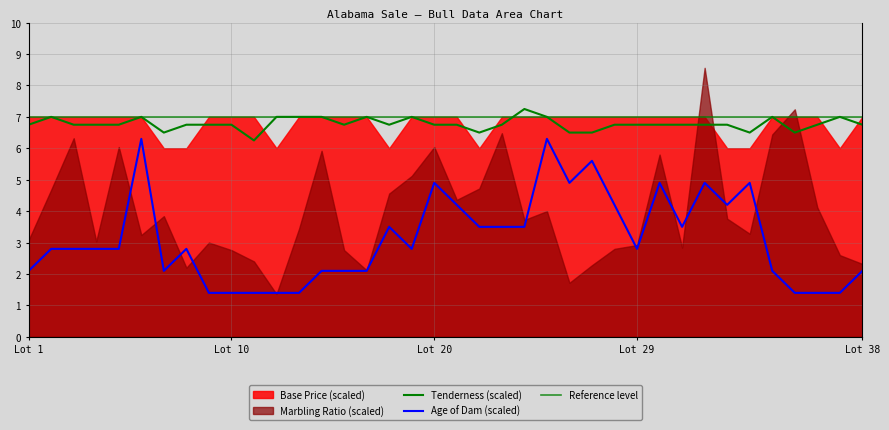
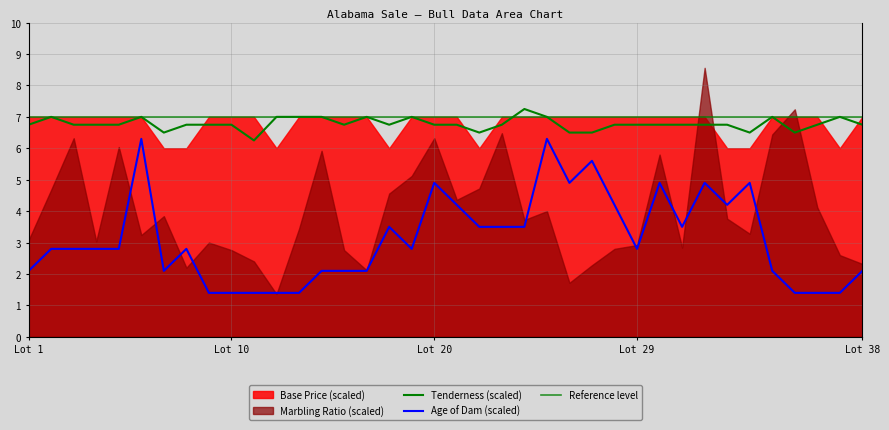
  {
    "Tenderness (scaled)": {
      "Lot 1": 6.8,
      "Lot 10": 6.8,
      "Lot 20": 6.8,
      "Lot 29": 6.8,
      "Lot 38": 6.8
    },
    "Base Price (scaled)": {
      "Lot 1": 7.0,
      "Lot 10": 7.0,
      "Lot 20": 7.0,
      "Lot 29": 7.0,
      "Lot 38": 7.0
    },
    "Age of Dam (scaled)": {
      "Lot 1": 2.1,
      "Lot 10": 1.4,
      "Lot 20": 4.9,
      "Lot 29": 2.8,
      "Lot 38": 2.1
    },
    "Marbling Ratio (scaled)": {
      "Lot 1": 3.1,
      "Lot 10": 2.8,
-     "Lot 20": 6.0,
+     "Lot 20": 6.3,
      "Lot 29": 2.9,
      "Lot 38": 2.3
    }
  }
